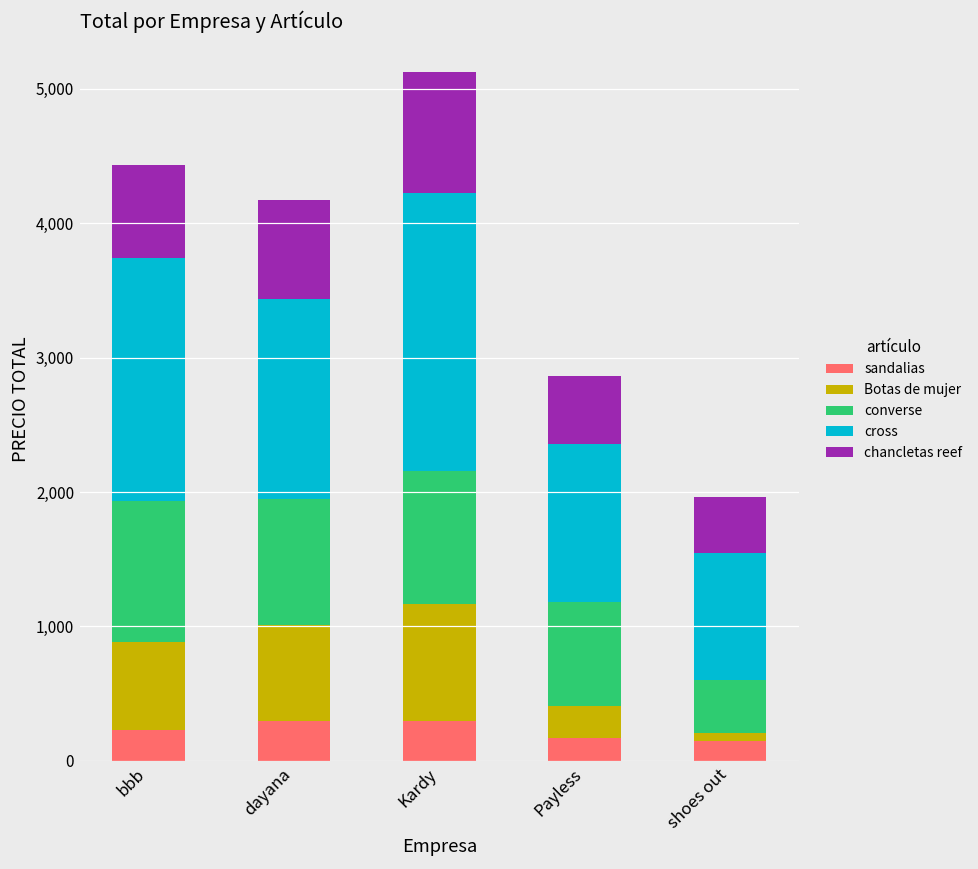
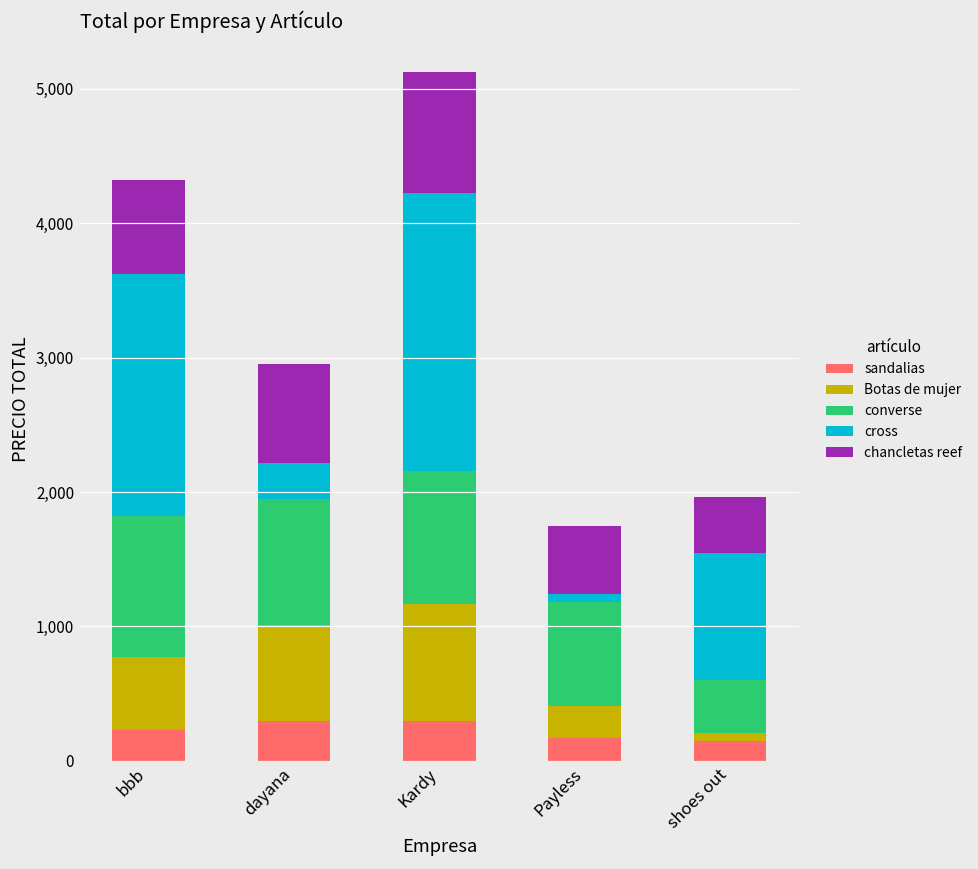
  {
    "sandalias": {
      "bbb": "230",
      "dayana": "300",
      "Kardy": "300",
      "Payless": "170",
      "shoes out": "150"
    },
    "Botas de mujer": {
-     "bbb": "660",
+     "bbb": "550",
      "dayana": "710",
      "Kardy": "870",
      "Payless": "240",
      "shoes out": "60"
    },
    "converse": {
      "bbb": "1,050",
      "dayana": "940",
      "Kardy": "990",
      "Payless": "770",
      "shoes out": "390"
    },
    "cross": {
      "bbb": "1,800",
-     "dayana": "1,490",
+     "dayana": "270",
      "Kardy": "2,070",
-     "Payless": "1,180",
+     "Payless": "60",
      "shoes out": "940"
    },
    "chancletas reef": {
      "bbb": "700",
      "dayana": "740",
      "Kardy": "900",
      "Payless": "510",
      "shoes out": "420"
    }
  }
